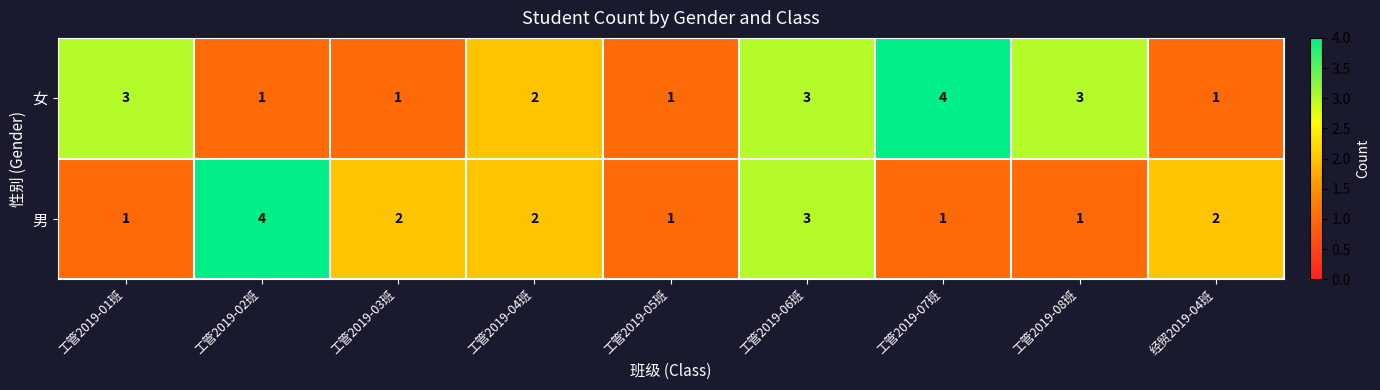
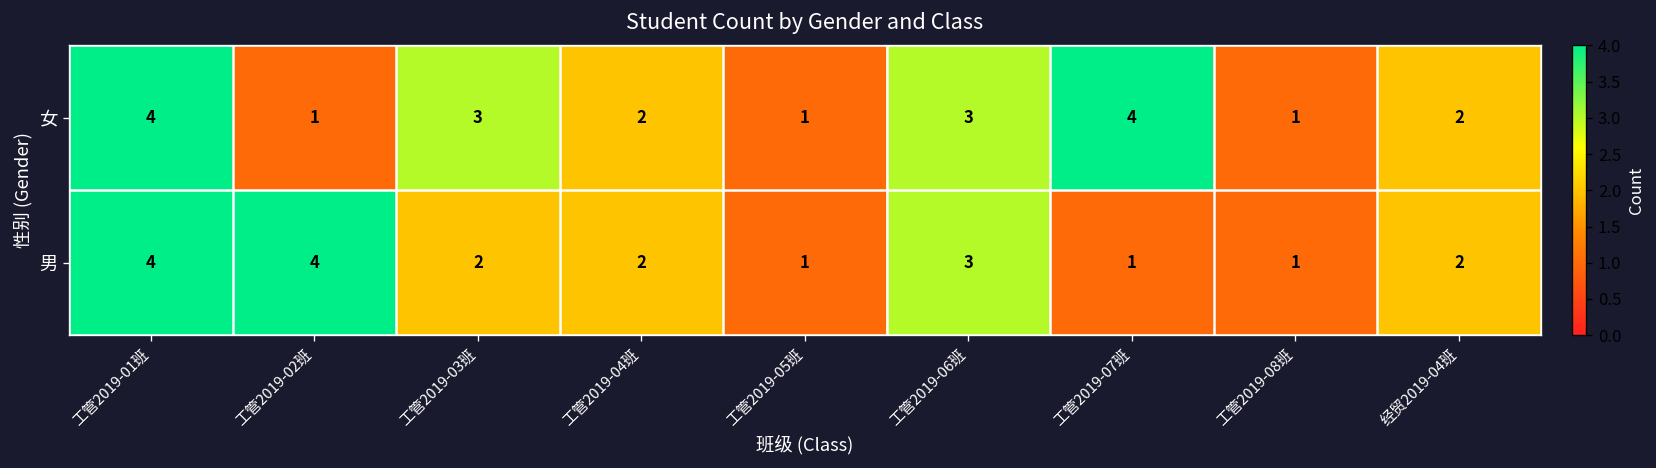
  {
    "女": {
-     "工管2019-01班": 3,
+     "工管2019-01班": 4,
      "工管2019-02班": 1,
-     "工管2019-03班": 1,
+     "工管2019-03班": 3,
      "工管2019-04班": 2,
      "工管2019-05班": 1,
      "工管2019-06班": 3,
      "工管2019-07班": 4,
-     "工管2019-08班": 3,
-     "经贸2019-04班": 1
+     "工管2019-08班": 1,
+     "经贸2019-04班": 2
    },
    "男": {
-     "工管2019-01班": 1,
+     "工管2019-01班": 4,
      "工管2019-02班": 4,
      "工管2019-03班": 2,
      "工管2019-04班": 2,
      "工管2019-05班": 1,
      "工管2019-06班": 3,
      "工管2019-07班": 1,
      "工管2019-08班": 1,
      "经贸2019-04班": 2
    }
  }
